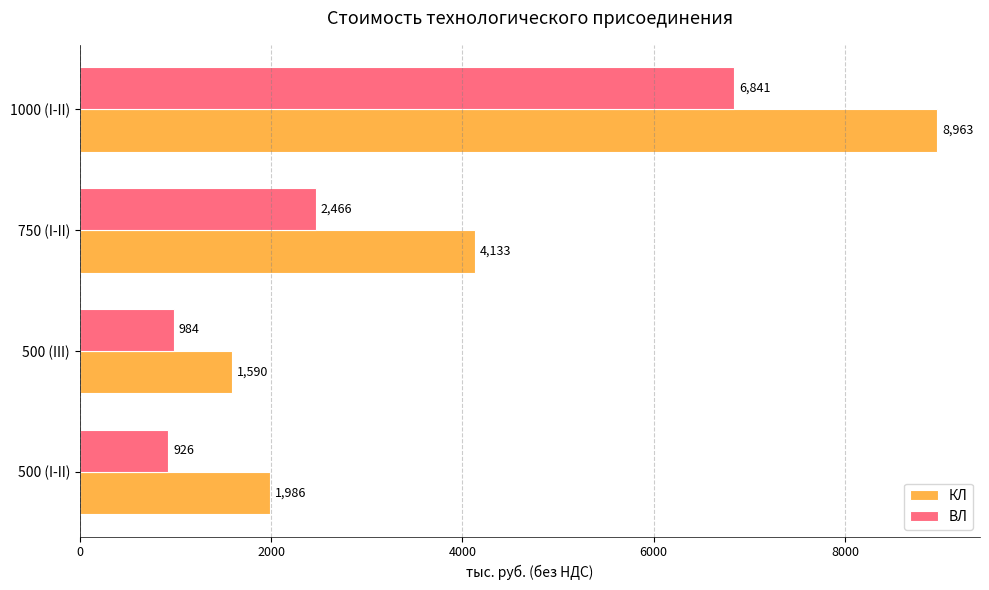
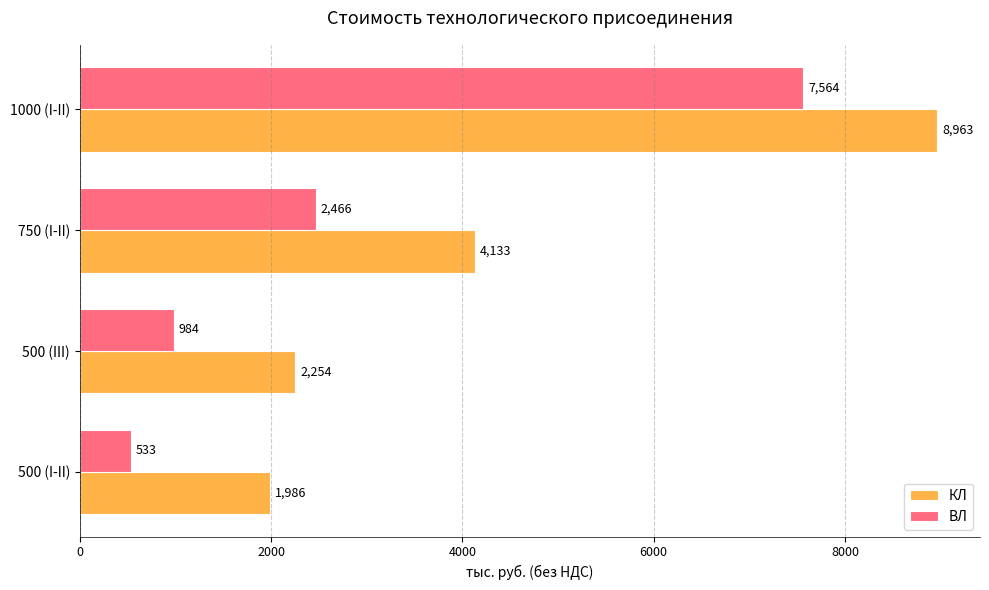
  {
    "КЛ": {
      "1000 (I-II)": "8,963",
      "750 (I-II)": "4,133",
-     "500 (III)": "1,590",
+     "500 (III)": "2,254",
      "500 (I-II)": "1,986"
    },
    "ВЛ": {
-     "1000 (I-II)": "6,841",
+     "1000 (I-II)": "7,564",
      "750 (I-II)": "2,466",
      "500 (III)": "984",
-     "500 (I-II)": "926"
+     "500 (I-II)": "533"
    }
  }
